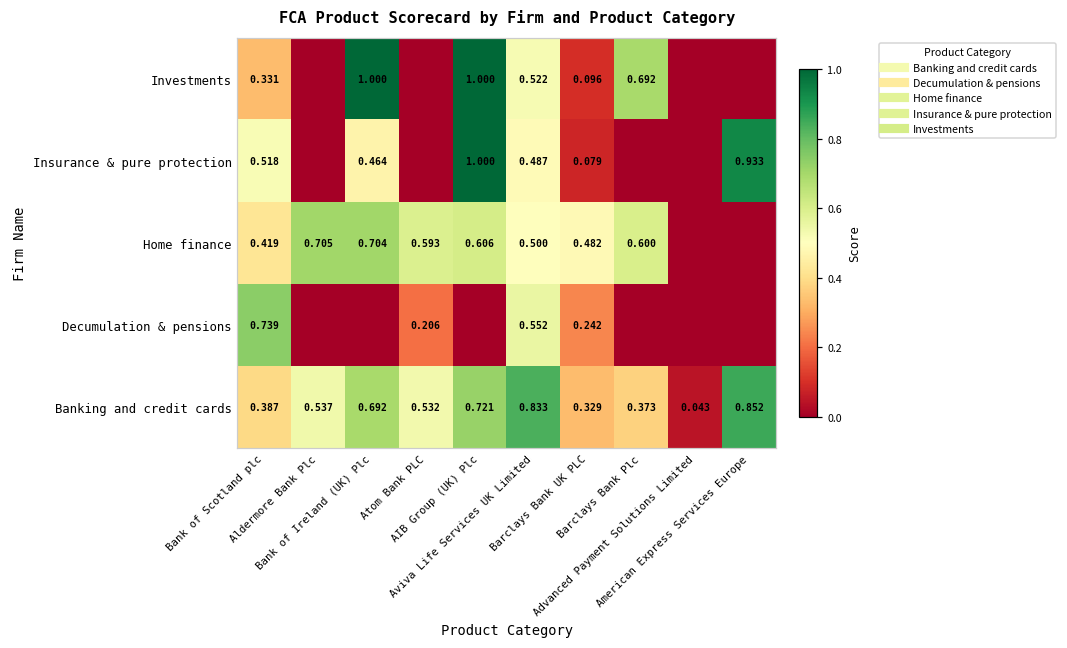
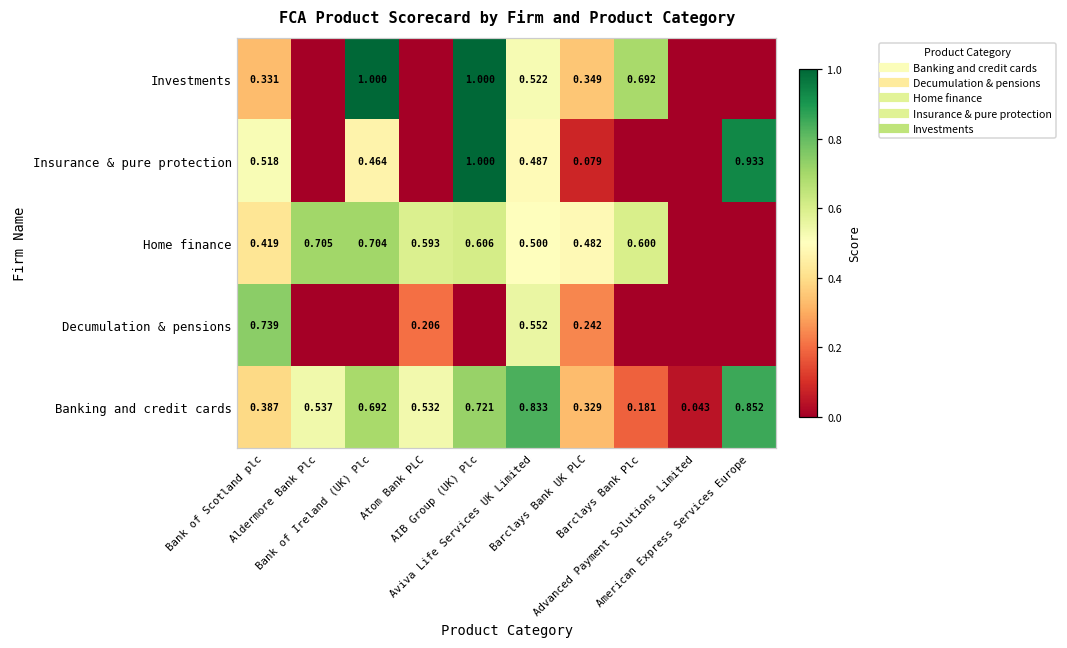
  {
    "Investments": {
      "Bank of Scotland plc": 0.331,
      "Bank of Ireland (UK) Plc": 1.000,
      "AIB Group (UK) Plc": 1.000,
      "Aviva Life Services UK Limited": 0.522,
-     "Barclays Bank UK PLC": 0.096,
+     "Barclays Bank UK PLC": 0.349,
      "Barclays Bank Plc": 0.692
    },
    "Insurance & pure protection": {
      "Bank of Scotland plc": 0.518,
      "Bank of Ireland (UK) Plc": 0.464,
      "AIB Group (UK) Plc": 1.000,
      "Aviva Life Services UK Limited": 0.487,
      "Barclays Bank UK PLC": 0.079,
      "American Express Services Europe": 0.933
    },
    "Home finance": {
      "Bank of Scotland plc": 0.419,
      "Aldermore Bank Plc": 0.705,
      "Bank of Ireland (UK) Plc": 0.704,
      "Atom Bank PLC": 0.593,
      "AIB Group (UK) Plc": 0.606,
      "Aviva Life Services UK Limited": 0.500,
      "Barclays Bank UK PLC": 0.482,
      "Barclays Bank Plc": 0.600
    },
    "Decumulation & pensions": {
      "Bank of Scotland plc": 0.739,
      "Atom Bank PLC": 0.206,
      "Aviva Life Services UK Limited": 0.552,
      "Barclays Bank UK PLC": 0.242
    },
    "Banking and credit cards": {
      "Bank of Scotland plc": 0.387,
      "Aldermore Bank Plc": 0.537,
      "Bank of Ireland (UK) Plc": 0.692,
      "Atom Bank PLC": 0.532,
      "AIB Group (UK) Plc": 0.721,
      "Aviva Life Services UK Limited": 0.833,
      "Barclays Bank UK PLC": 0.329,
-     "Barclays Bank Plc": 0.373,
+     "Barclays Bank Plc": 0.181,
      "Advanced Payment Solutions Limited": 0.043,
      "American Express Services Europe": 0.852
    }
  }
